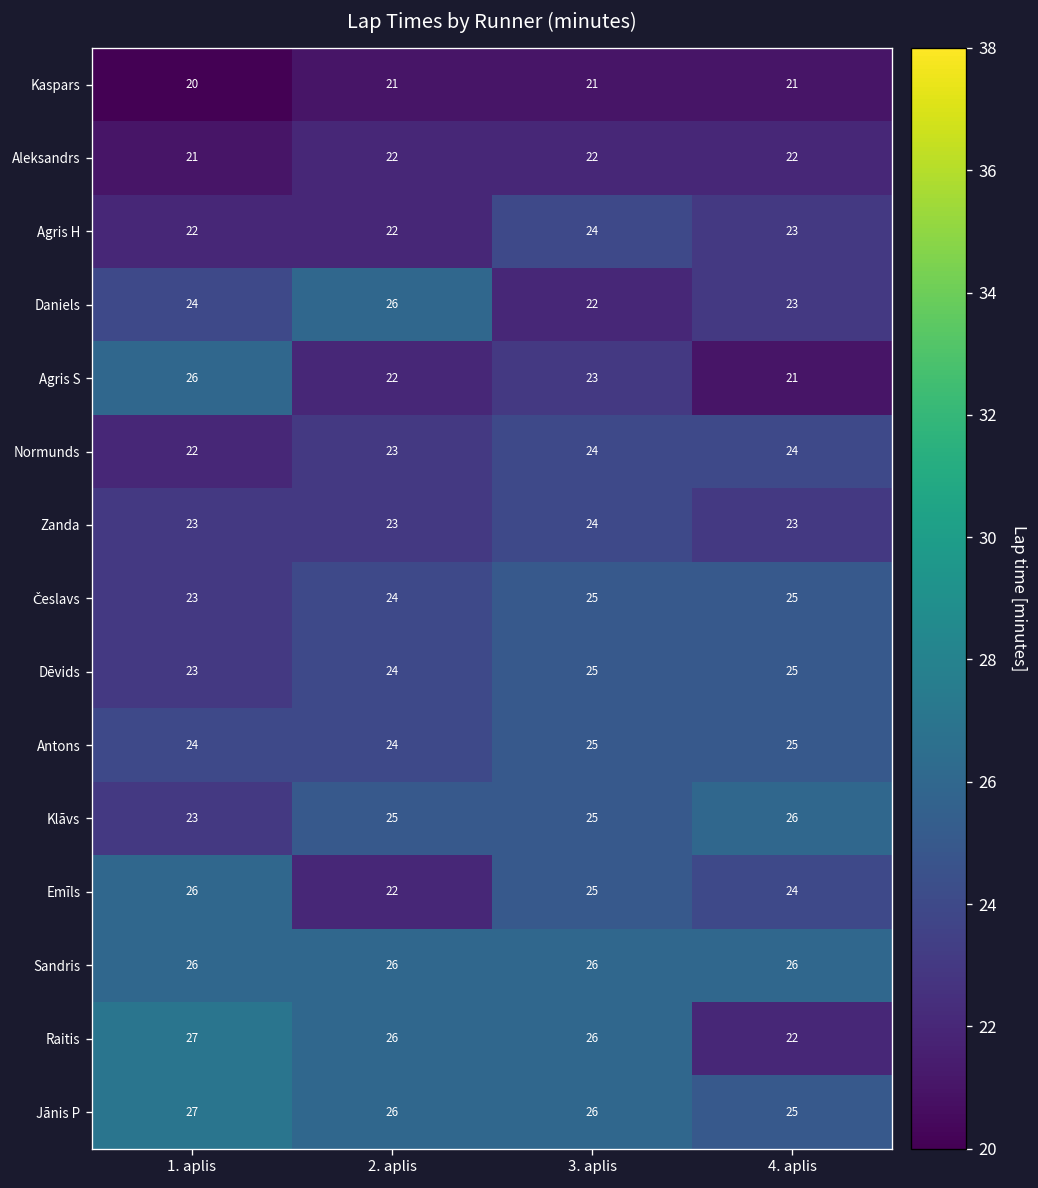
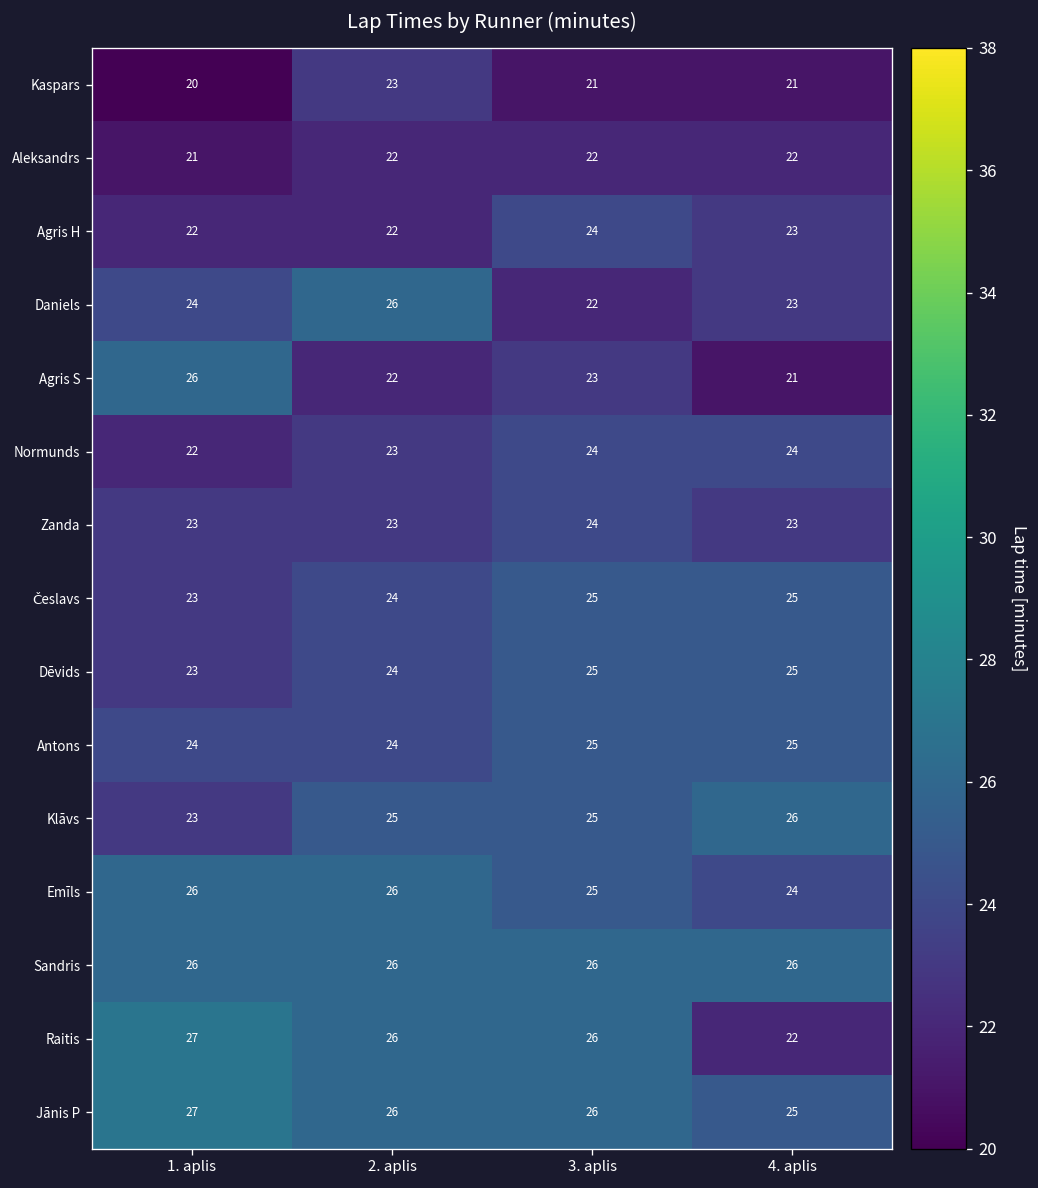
  {
    "Kaspars": {
      "1. aplis": 20,
-     "2. aplis": 21,
+     "2. aplis": 23,
      "3. aplis": 21,
      "4. aplis": 21
    },
    "Aleksandrs": {
      "1. aplis": 21,
      "2. aplis": 22,
      "3. aplis": 22,
      "4. aplis": 22
    },
    "Agris H": {
      "1. aplis": 22,
      "2. aplis": 22,
      "3. aplis": 24,
      "4. aplis": 23
    },
    "Daniels": {
      "1. aplis": 24,
      "2. aplis": 26,
      "3. aplis": 22,
      "4. aplis": 23
    },
    "Agris S": {
      "1. aplis": 26,
      "2. aplis": 22,
      "3. aplis": 23,
      "4. aplis": 21
    },
    "Normunds": {
      "1. aplis": 22,
      "2. aplis": 23,
      "3. aplis": 24,
      "4. aplis": 24
    },
    "Zanda": {
      "1. aplis": 23,
      "2. aplis": 23,
      "3. aplis": 24,
      "4. aplis": 23
    },
    "Česlavs": {
      "1. aplis": 23,
      "2. aplis": 24,
      "3. aplis": 25,
      "4. aplis": 25
    },
    "Dēvids": {
      "1. aplis": 23,
      "2. aplis": 24,
      "3. aplis": 25,
      "4. aplis": 25
    },
    "Antons": {
      "1. aplis": 24,
      "2. aplis": 24,
      "3. aplis": 25,
      "4. aplis": 25
    },
    "Klāvs": {
      "1. aplis": 23,
      "2. aplis": 25,
      "3. aplis": 25,
      "4. aplis": 26
    },
    "Emīls": {
      "1. aplis": 26,
-     "2. aplis": 22,
+     "2. aplis": 26,
      "3. aplis": 25,
      "4. aplis": 24
    },
    "Sandris": {
      "1. aplis": 26,
      "2. aplis": 26,
      "3. aplis": 26,
      "4. aplis": 26
    },
    "Raitis": {
      "1. aplis": 27,
      "2. aplis": 26,
      "3. aplis": 26,
      "4. aplis": 22
    },
    "Jānis P": {
      "1. aplis": 27,
      "2. aplis": 26,
      "3. aplis": 26,
      "4. aplis": 25
    }
  }
